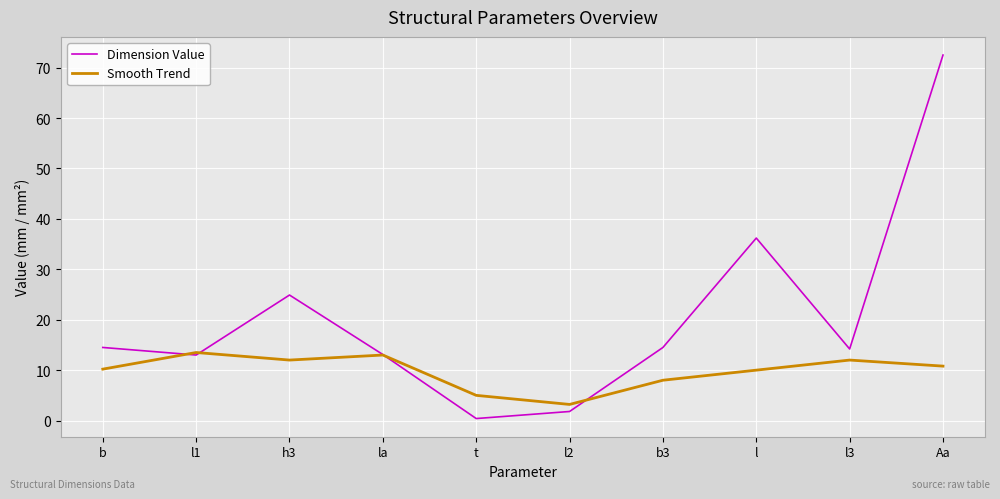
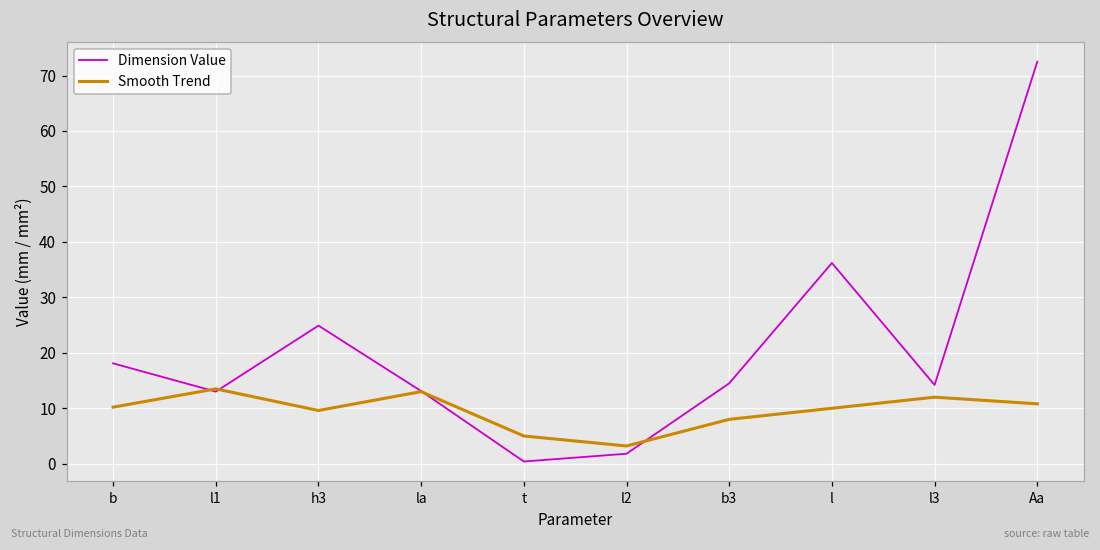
  {
    "Dimension Value": {
-     "b": 15,
+     "b": 18,
      "h3": 25,
      "t": 0,
      "l2": 2,
      "b3": 15,
      "l": 36,
      "l3": 14,
      "Aa": 73
    },
    "Smooth Trend": {
      "b": 10,
-     "h3": 12,
+     "h3": 10,
      "t": 5,
      "l2": 3,
      "b3": 8,
      "l": 10,
      "l3": 12,
      "Aa": 11
    }
  }
